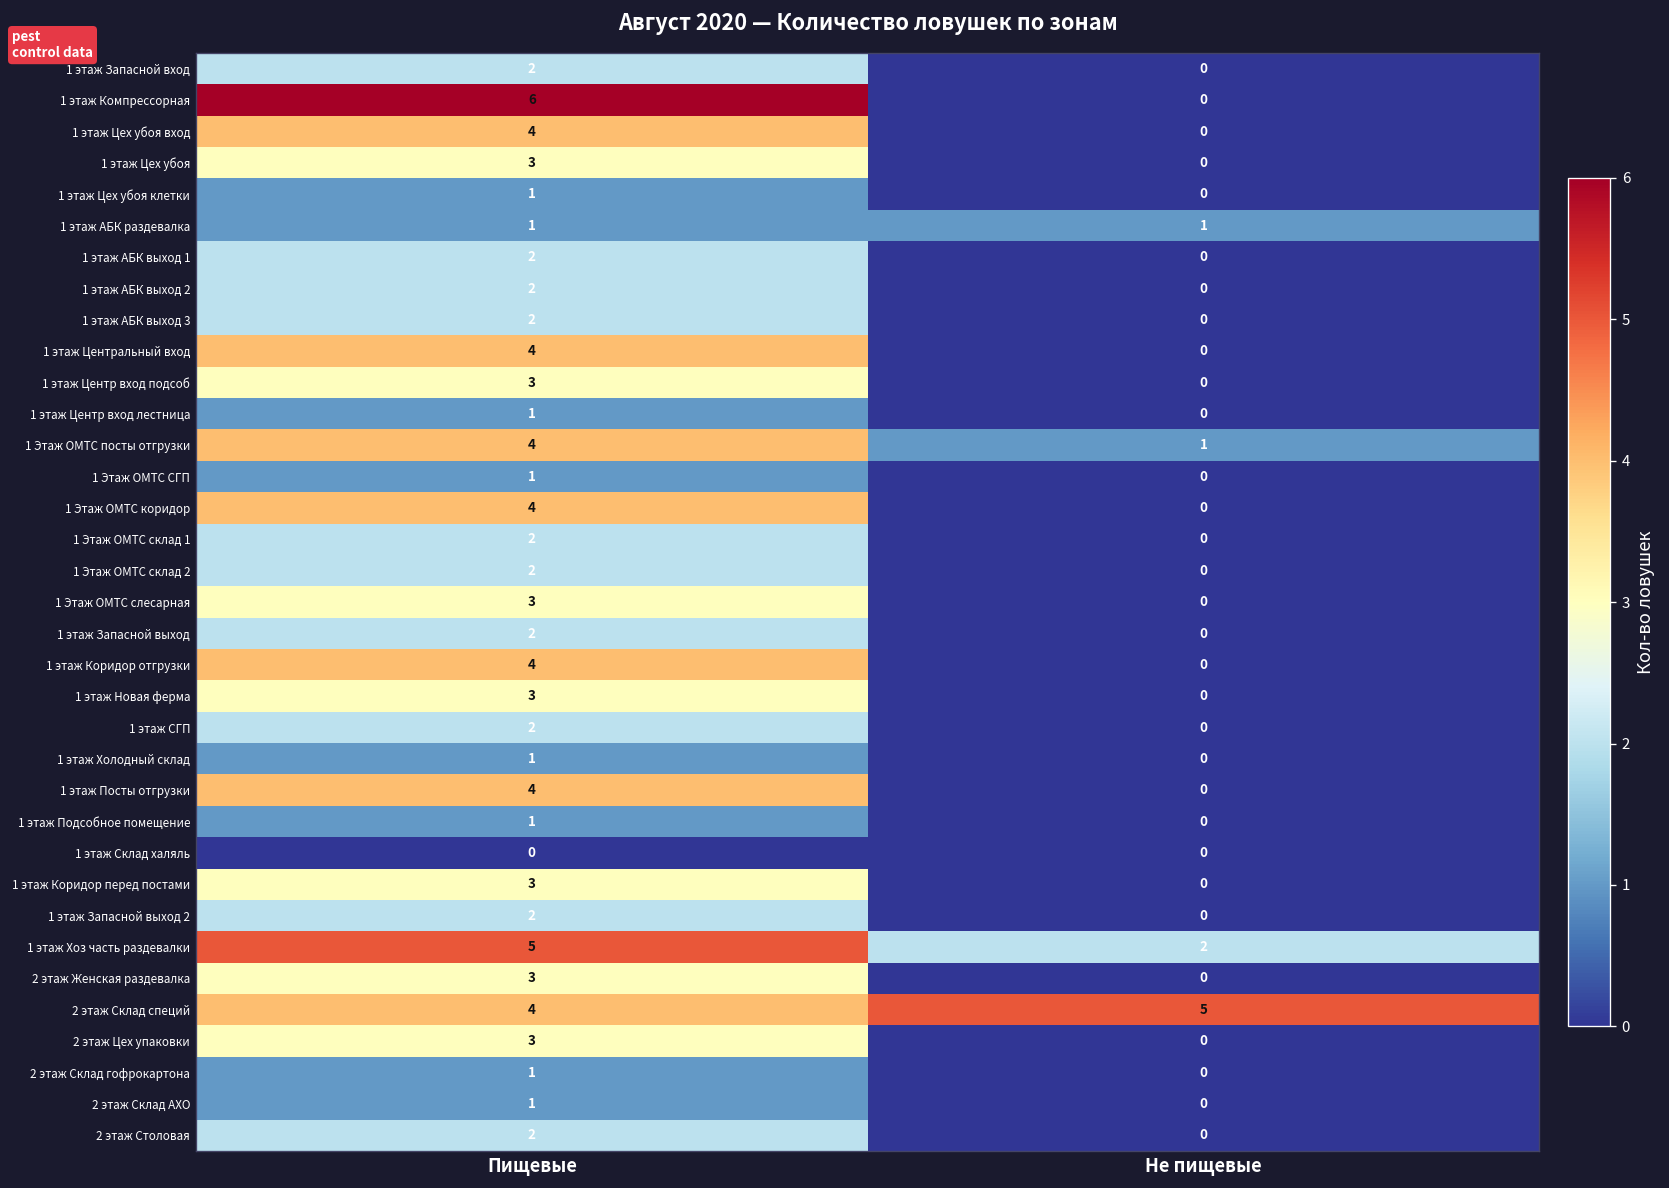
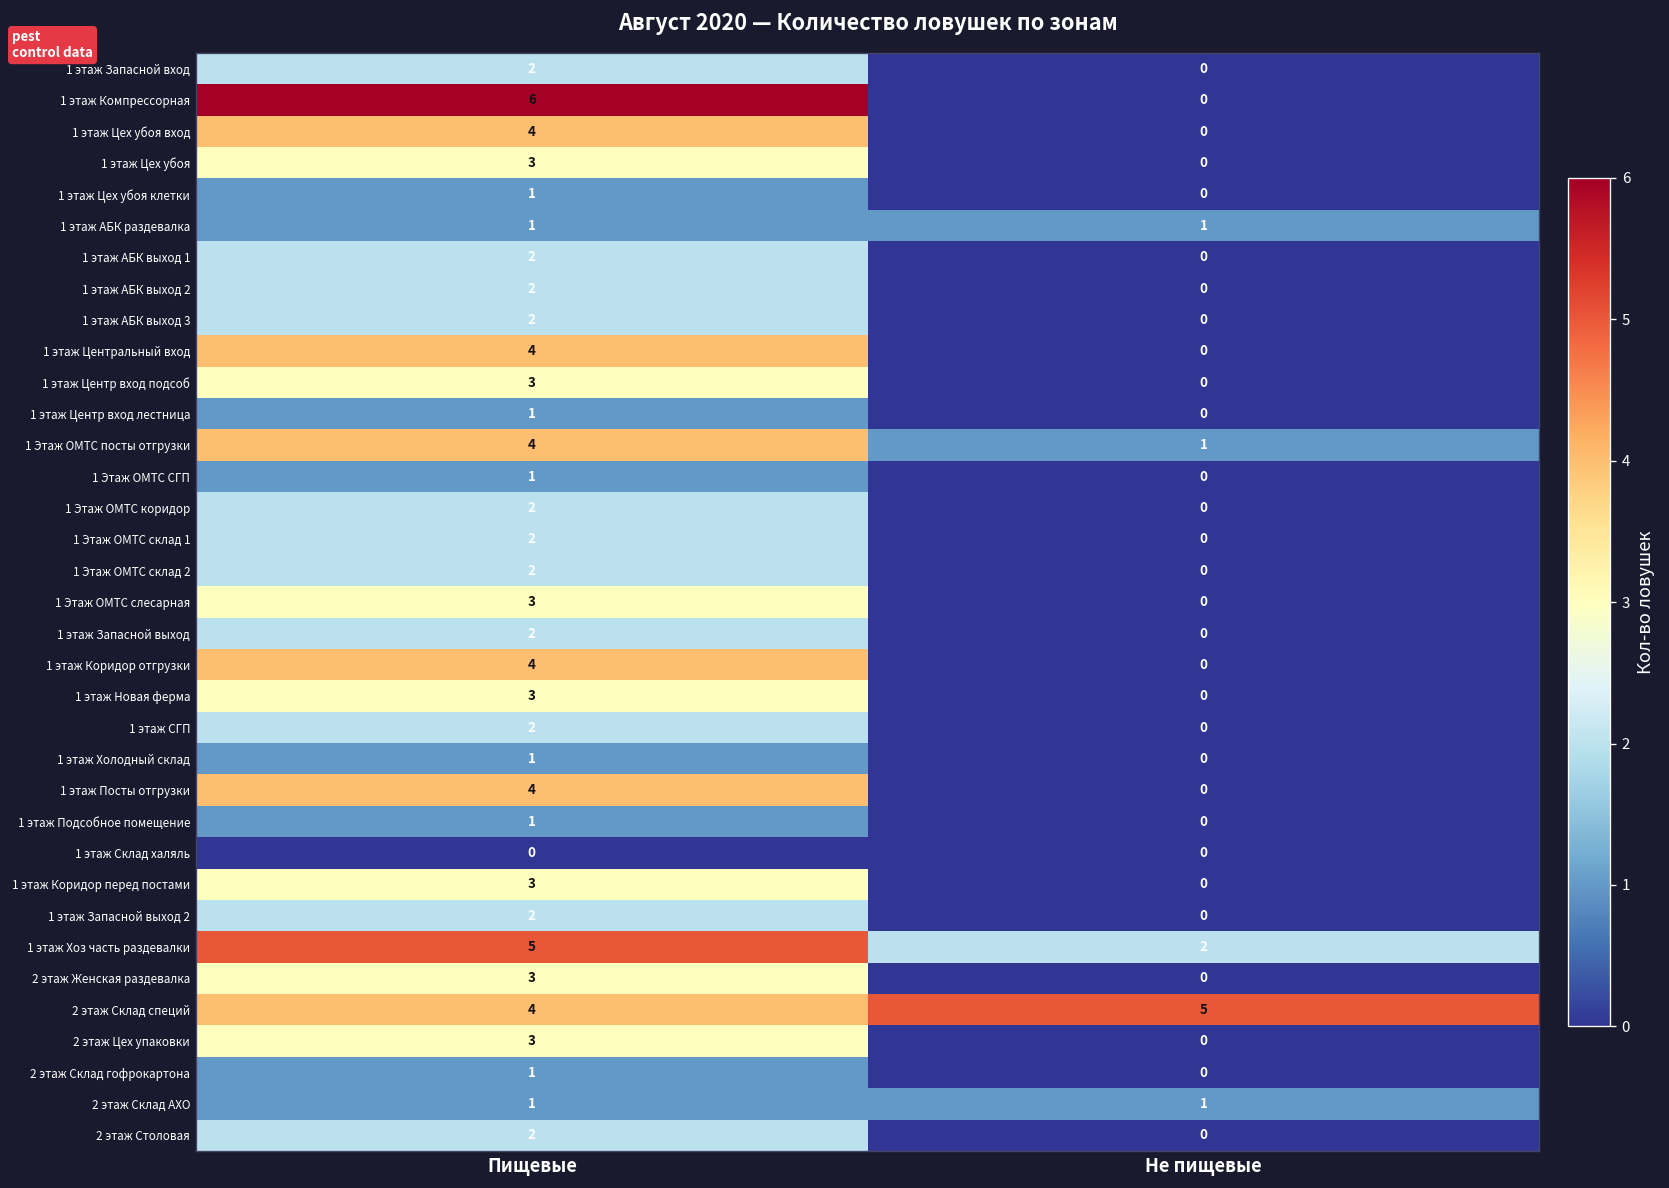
  {
    "1 этаж Запасной вход": {
      "Пищевые": 2,
      "Не пищевые": 0
    },
    "1 этаж Компрессорная": {
      "Пищевые": 6,
      "Не пищевые": 0
    },
    "1 этаж Цех убоя вход": {
      "Пищевые": 4,
      "Не пищевые": 0
    },
    "1 этаж Цех убоя": {
      "Пищевые": 3,
      "Не пищевые": 0
    },
    "1 этаж Цех убоя клетки": {
      "Пищевые": 1,
      "Не пищевые": 0
    },
    "1 этаж АБК раздевалка": {
      "Пищевые": 1,
      "Не пищевые": 1
    },
    "1 этаж АБК выход 1": {
      "Пищевые": 2,
      "Не пищевые": 0
    },
    "1 этаж АБК выход 2": {
      "Пищевые": 2,
      "Не пищевые": 0
    },
    "1 этаж АБК выход 3": {
      "Пищевые": 2,
      "Не пищевые": 0
    },
    "1 этаж Центральный вход": {
      "Пищевые": 4,
      "Не пищевые": 0
    },
    "1 этаж Центр вход подсоб": {
      "Пищевые": 3,
      "Не пищевые": 0
    },
    "1 этаж Центр вход лестница": {
      "Пищевые": 1,
      "Не пищевые": 0
    },
    "1 Этаж ОМТС посты отгрузки": {
      "Пищевые": 4,
      "Не пищевые": 1
    },
    "1 Этаж ОМТС СГП": {
      "Пищевые": 1,
      "Не пищевые": 0
    },
    "1 Этаж ОМТС коридор": {
-     "Пищевые": 4,
+     "Пищевые": 2,
      "Не пищевые": 0
    },
    "1 Этаж ОМТС склад 1": {
      "Пищевые": 2,
      "Не пищевые": 0
    },
    "1 Этаж ОМТС склад 2": {
      "Пищевые": 2,
      "Не пищевые": 0
    },
    "1 Этаж ОМТС слесарная": {
      "Пищевые": 3,
      "Не пищевые": 0
    },
    "1 этаж Запасной выход": {
      "Пищевые": 2,
      "Не пищевые": 0
    },
    "1 этаж Коридор отгрузки": {
      "Пищевые": 4,
      "Не пищевые": 0
    },
    "1 этаж Новая ферма": {
      "Пищевые": 3,
      "Не пищевые": 0
    },
    "1 этаж СГП": {
      "Пищевые": 2,
      "Не пищевые": 0
    },
    "1 этаж Холодный склад": {
      "Пищевые": 1,
      "Не пищевые": 0
    },
    "1 этаж Посты отгрузки": {
      "Пищевые": 4,
      "Не пищевые": 0
    },
    "1 этаж Подсобное помещение": {
      "Пищевые": 1,
      "Не пищевые": 0
    },
    "1 этаж Склад халяль": {
      "Пищевые": 0,
      "Не пищевые": 0
    },
    "1 этаж Коридор перед постами": {
      "Пищевые": 3,
      "Не пищевые": 0
    },
    "1 этаж Запасной выход 2": {
      "Пищевые": 2,
      "Не пищевые": 0
    },
    "1 этаж Хоз часть раздевалки": {
      "Пищевые": 5,
      "Не пищевые": 2
    },
    "2 этаж Женская раздевалка": {
      "Пищевые": 3,
      "Не пищевые": 0
    },
    "2 этаж Склад специй": {
      "Пищевые": 4,
      "Не пищевые": 5
    },
    "2 этаж Цех упаковки": {
      "Пищевые": 3,
      "Не пищевые": 0
    },
    "2 этаж Склад гофрокартона": {
      "Пищевые": 1,
      "Не пищевые": 0
    },
    "2 этаж Склад АХО": {
      "Пищевые": 1,
-     "Не пищевые": 0
+     "Не пищевые": 1
    },
    "2 этаж Столовая": {
      "Пищевые": 2,
      "Не пищевые": 0
    }
  }
